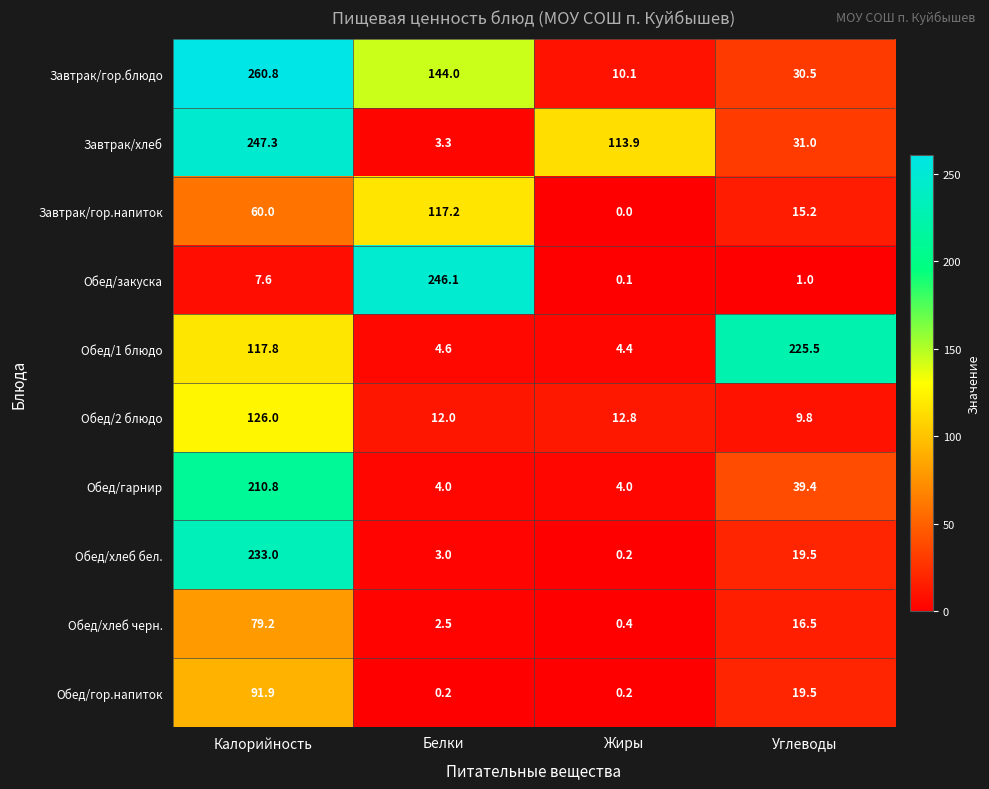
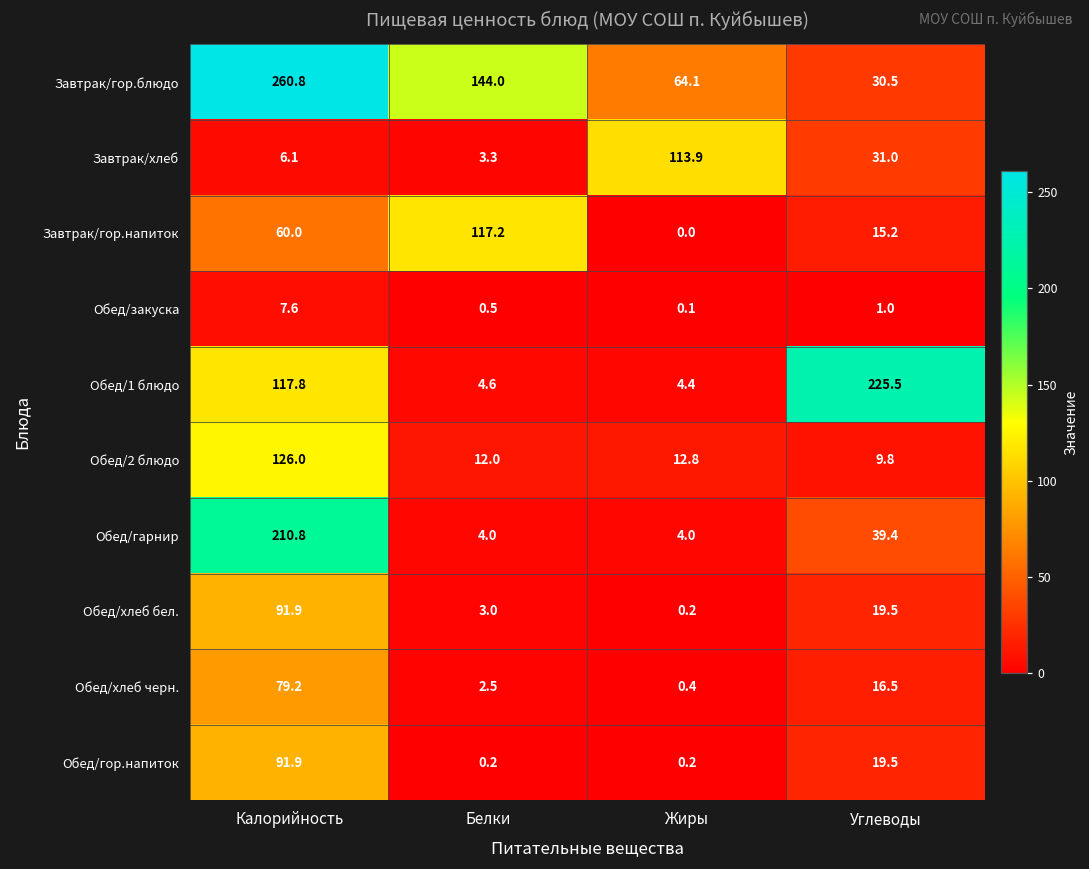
  {
    "Завтрак/гор.блюдо": {
      "Калорийность": 260.8,
      "Белки": 144.0,
-     "Жиры": 10.1,
+     "Жиры": 64.1,
      "Углеводы": 30.5
    },
    "Завтрак/хлеб": {
-     "Калорийность": 247.3,
+     "Калорийность": 6.1,
      "Белки": 3.3,
      "Жиры": 113.9,
      "Углеводы": 31.0
    },
    "Завтрак/гор.напиток": {
      "Калорийность": 60.0,
      "Белки": 117.2,
      "Жиры": 0.0,
      "Углеводы": 15.2
    },
    "Обед/закуска": {
      "Калорийность": 7.6,
-     "Белки": 246.1,
+     "Белки": 0.5,
      "Жиры": 0.1,
      "Углеводы": 1.0
    },
    "Обед/1 блюдо": {
      "Калорийность": 117.8,
      "Белки": 4.6,
      "Жиры": 4.4,
      "Углеводы": 225.5
    },
    "Обед/2 блюдо": {
      "Калорийность": 126.0,
      "Белки": 12.0,
      "Жиры": 12.8,
      "Углеводы": 9.8
    },
    "Обед/гарнир": {
      "Калорийность": 210.8,
      "Белки": 4.0,
      "Жиры": 4.0,
      "Углеводы": 39.4
    },
    "Обед/хлеб бел.": {
-     "Калорийность": 233.0,
+     "Калорийность": 91.9,
      "Белки": 3.0,
      "Жиры": 0.2,
      "Углеводы": 19.5
    },
    "Обед/хлеб черн.": {
      "Калорийность": 79.2,
      "Белки": 2.5,
      "Жиры": 0.4,
      "Углеводы": 16.5
    },
    "Обед/гор.напиток": {
      "Калорийность": 91.9,
      "Белки": 0.2,
      "Жиры": 0.2,
      "Углеводы": 19.5
    }
  }
